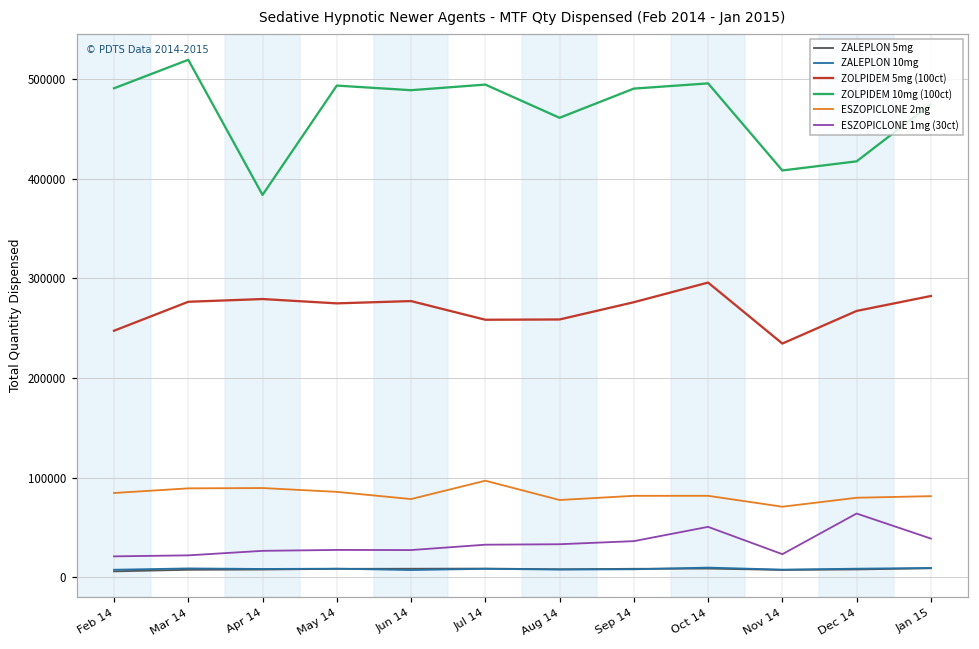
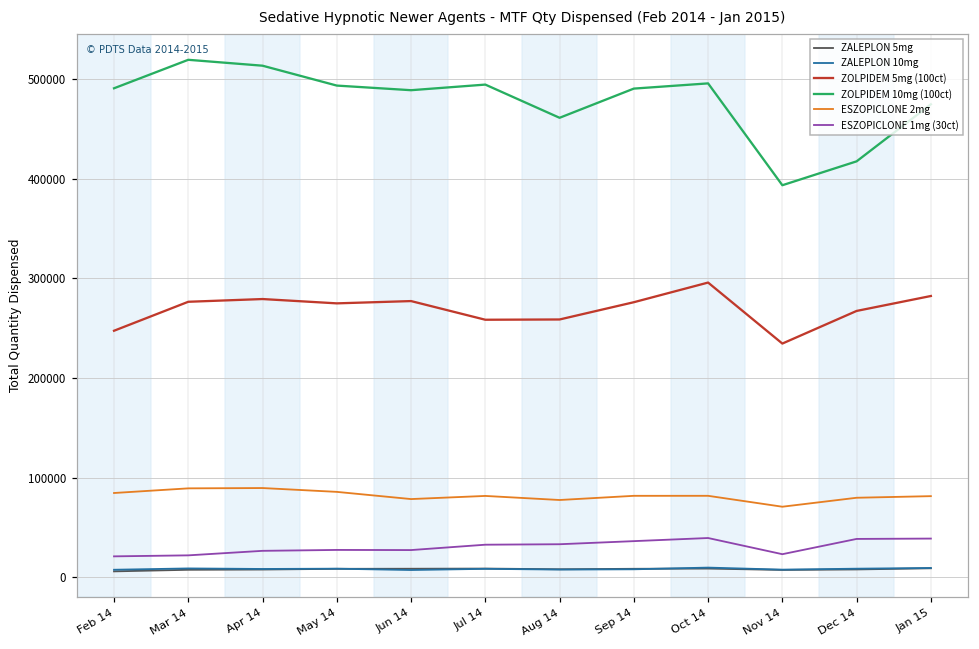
  {
    "ZOLPIDEM 5mg (100ct)": {
      "Feb 14": 250000,
      "Mar 14": 280000,
      "Apr 14": 280000,
      "May 14": 270000,
      "Jun 14": 280000,
      "Jul 14": 260000,
      "Aug 14": 260000,
      "Sep 14": 280000,
      "Oct 14": 300000,
      "Nov 14": 230000,
      "Dec 14": 270000,
      "Jan 15": 280000
    },
    "ZOLPIDEM 10mg (100ct)": {
      "Feb 14": 490000,
-     "Apr 14": 380000,
+     "Apr 14": 510000,
      "May 14": 490000,
      "Jun 14": 490000,
      "Jul 14": 490000,
      "Aug 14": 460000,
      "Sep 14": 490000,
      "Oct 14": 500000,
-     "Nov 14": 410000,
+     "Nov 14": 390000,
      "Dec 14": 420000
    },
    "ESZOPICLONE 2mg": {
      "Feb 14": 80000,
      "Mar 14": 90000,
      "Apr 14": 90000,
      "May 14": 90000,
      "Jun 14": 80000,
-     "Jul 14": 100000,
+     "Jul 14": 80000,
      "Aug 14": 80000,
      "Sep 14": 80000,
      "Oct 14": 80000,
      "Nov 14": 70000,
      "Dec 14": 80000,
      "Jan 15": 80000
    },
    "ESZOPICLONE 1mg (30ct)": {
      "Feb 14": 20000,
      "Mar 14": 20000,
      "Apr 14": 30000,
      "May 14": 30000,
      "Jun 14": 30000,
      "Jul 14": 30000,
      "Aug 14": 30000,
      "Sep 14": 40000,
-     "Oct 14": 50000,
+     "Oct 14": 40000,
      "Nov 14": 20000,
-     "Dec 14": 60000,
+     "Dec 14": 40000,
      "Jan 15": 40000
    }
  }
